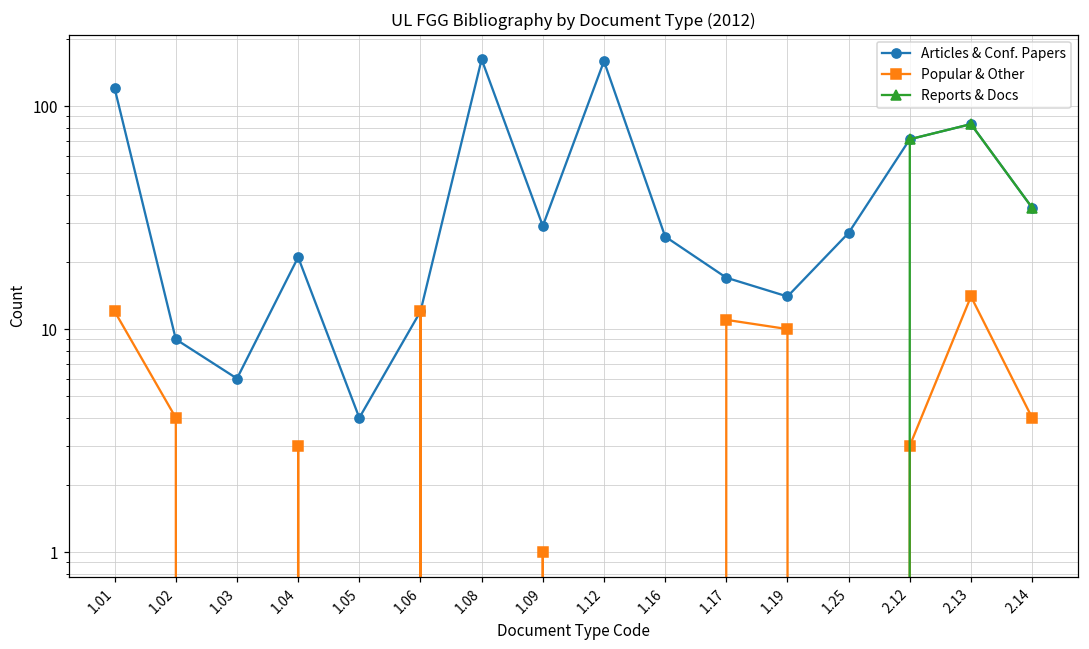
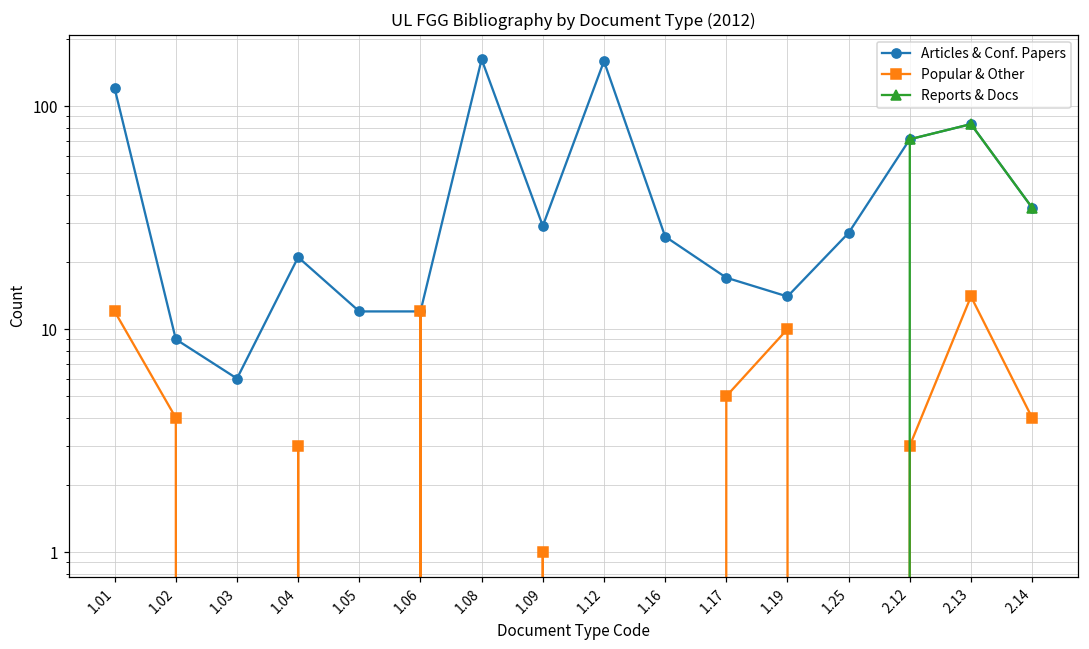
  {
    "Articles & Conf. Papers": {
      "1.01": 120,
      "1.02": 9,
      "1.03": 6,
      "1.04": 21,
-     "1.05": 4,
+     "1.05": 12,
      "1.08": 160,
      "1.09": 29,
      "1.12": 160,
      "1.16": 26,
      "1.17": 17,
      "1.19": 14,
      "1.25": 27
    },
    "Popular & Other": {
      "1.01": 12,
      "1.02": 4,
      "1.04": 3,
      "1.09": 1,
-     "1.17": 11,
+     "1.17": 5,
      "1.19": 10,
      "2.12": 3,
      "2.13": 14,
      "2.14": 4
    }
  }
